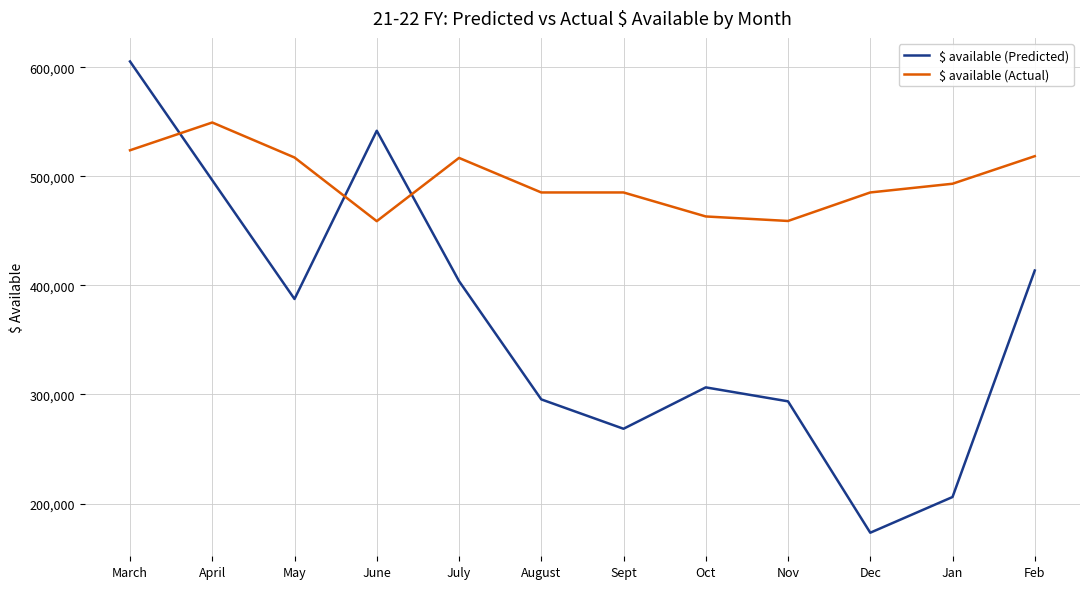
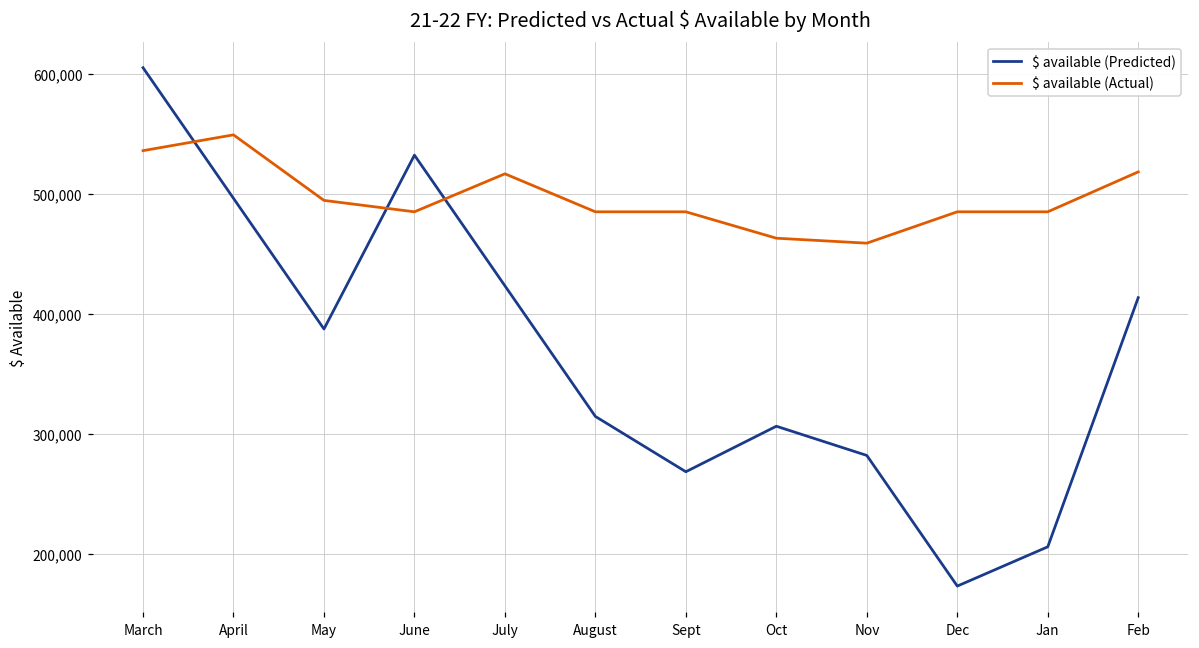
  {
    "$ available (Predicted)": {
      "March": "605,000",
      "April": "496,000",
      "May": "388,000",
-     "June": "542,000",
-     "July": "404,000",
-     "August": "296,000",
+     "June": "532,000",
+     "July": "424,000",
+     "August": "315,000",
      "Sept": "269,000",
      "Oct": "307,000",
-     "Nov": "294,000",
+     "Nov": "282,000",
      "Dec": "173,000",
      "Jan": "206,000",
      "Feb": "414,000"
    },
    "$ available (Actual)": {
-     "March": "524,000",
+     "March": "536,000",
      "April": "549,000",
-     "May": "517,000",
-     "June": "459,000",
+     "May": "495,000",
+     "June": "485,000",
      "July": "517,000",
      "August": "485,000",
      "Sept": "485,000",
      "Oct": "463,000",
      "Nov": "459,000",
      "Dec": "485,000",
-     "Jan": "493,000",
+     "Jan": "485,000",
      "Feb": "518,000"
    }
  }
